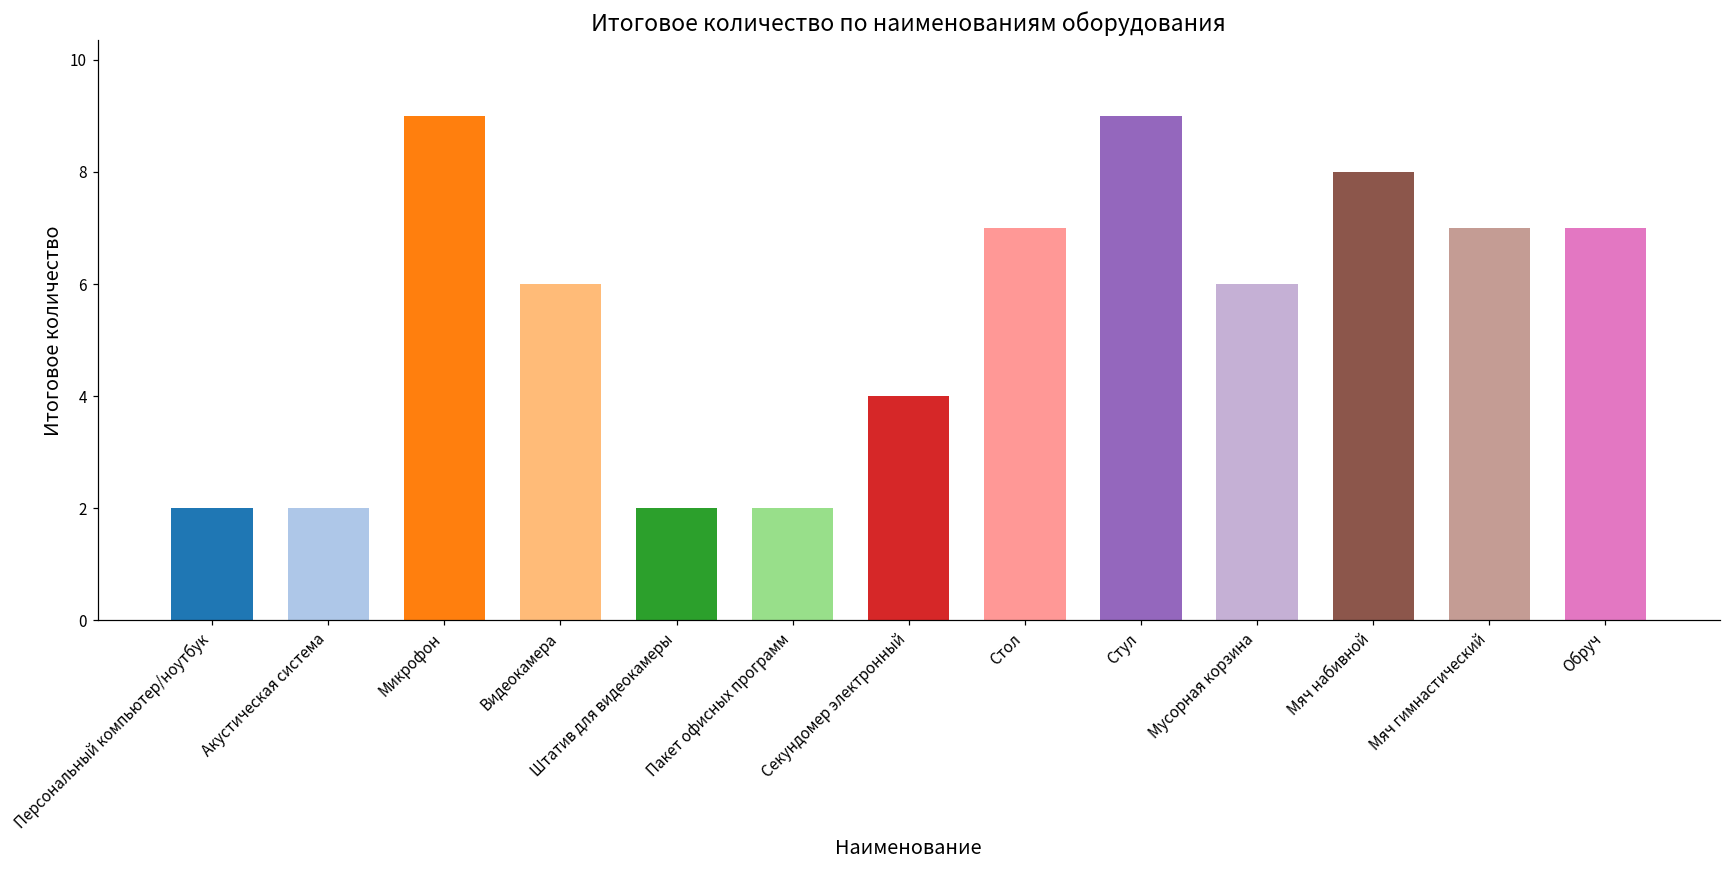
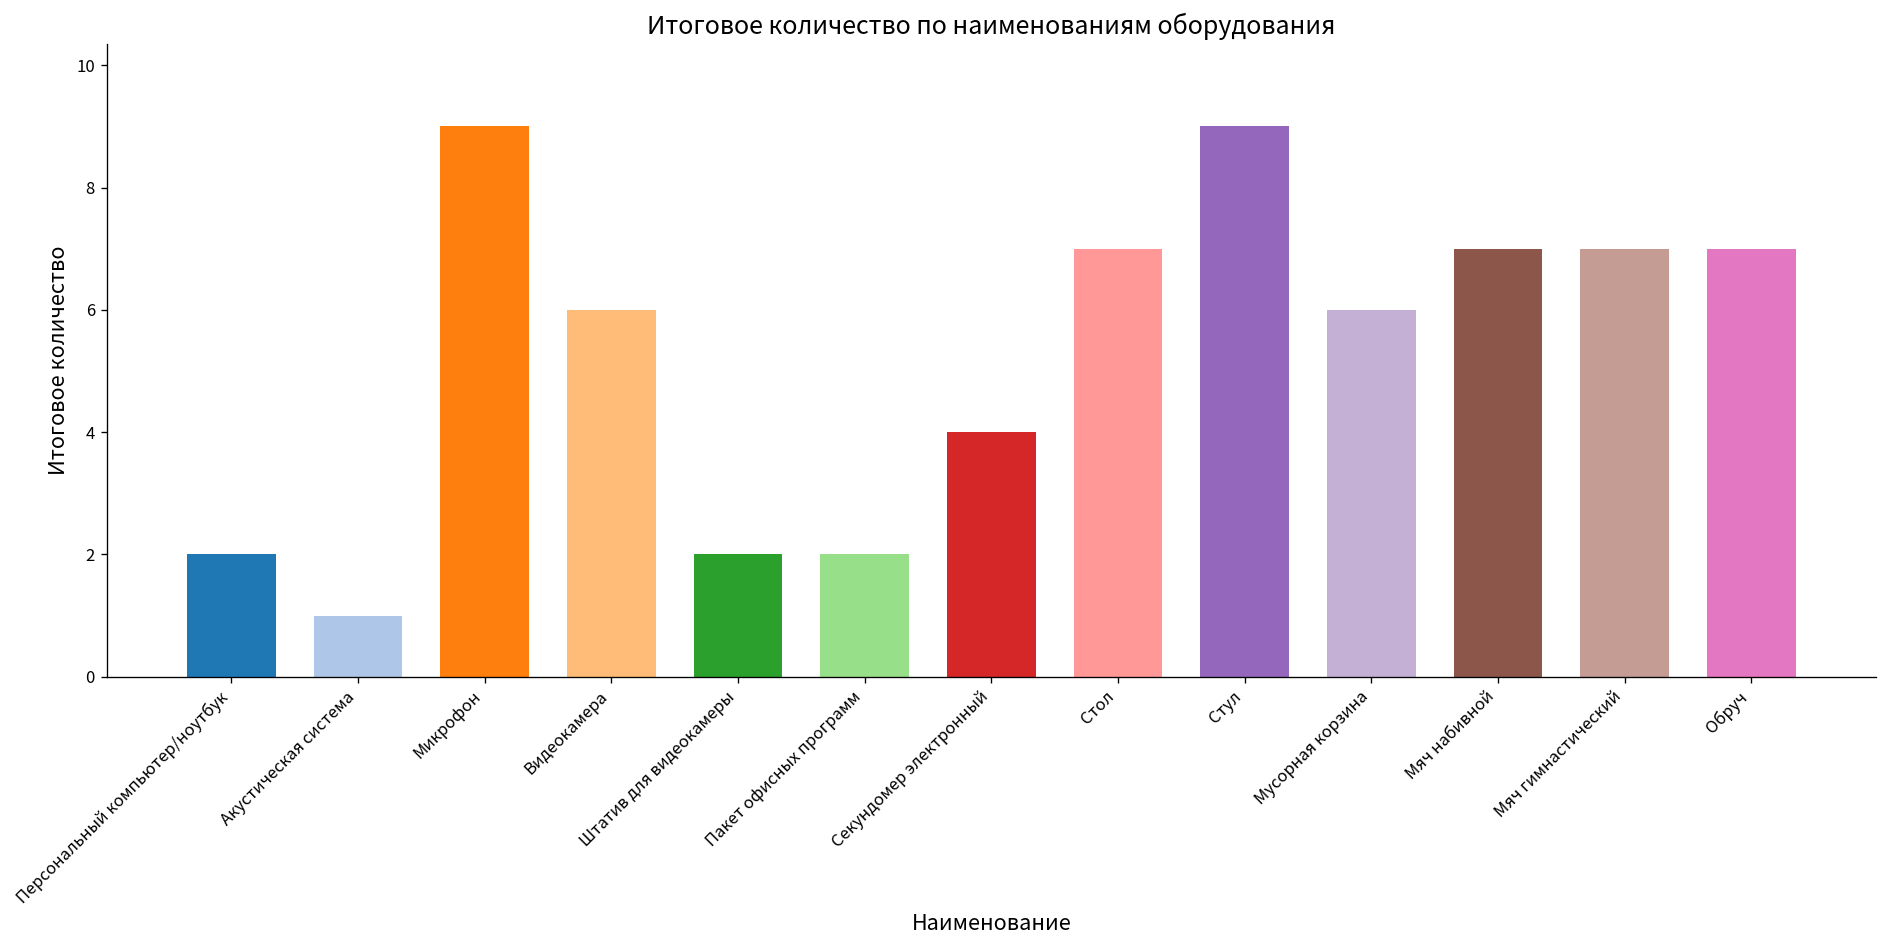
  {
    "Персональный компьютер/ноутбук": 2,
-   "Акустическая система": 2,
+   "Акустическая система": 1,
    "Микрофон": 9,
    "Видеокамера": 6,
    "Штатив для видеокамеры": 2,
    "Пакет офисных программ": 2,
    "Секундомер электронный": 4,
    "Стол": 7,
    "Стул": 9,
    "Мусорная корзина": 6,
-   "Мяч набивной": 8,
+   "Мяч набивной": 7,
    "Мяч гимнастический": 7,
    "Обруч": 7
  }
